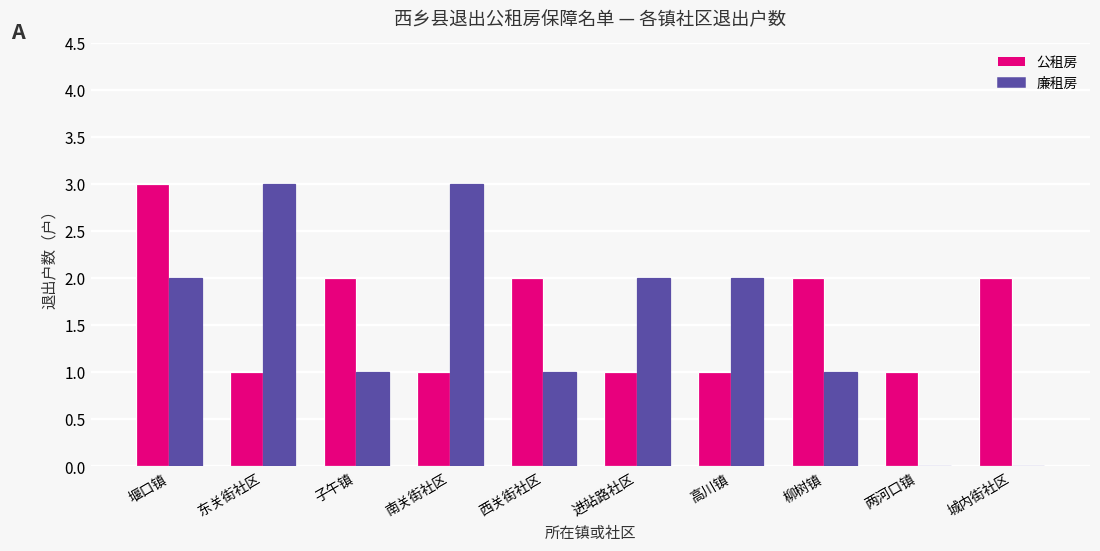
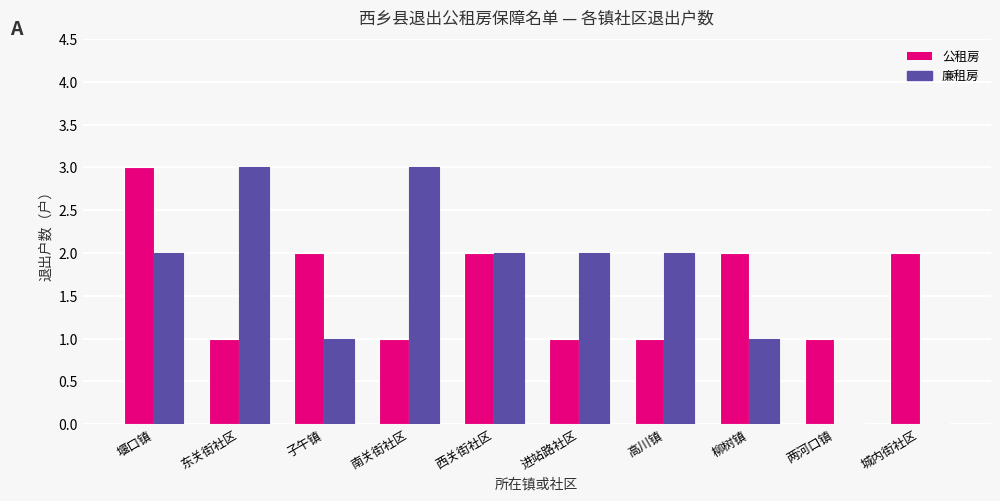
  {
    "公租房": {
      "堰口镇": 3,
      "东关街社区": 1,
      "子午镇": 2,
      "南关街社区": 1,
      "西关街社区": 2,
      "进站路社区": 1,
      "高川镇": 1,
      "柳树镇": 2,
      "两河口镇": 1,
      "城内街社区": 2
    },
    "廉租房": {
      "堰口镇": 2,
      "东关街社区": 3,
      "子午镇": 1,
      "南关街社区": 3,
-     "西关街社区": 1,
+     "西关街社区": 2,
      "进站路社区": 2,
      "高川镇": 2,
      "柳树镇": 1,
      "两河口镇": 0,
      "城内街社区": 0
    }
  }
